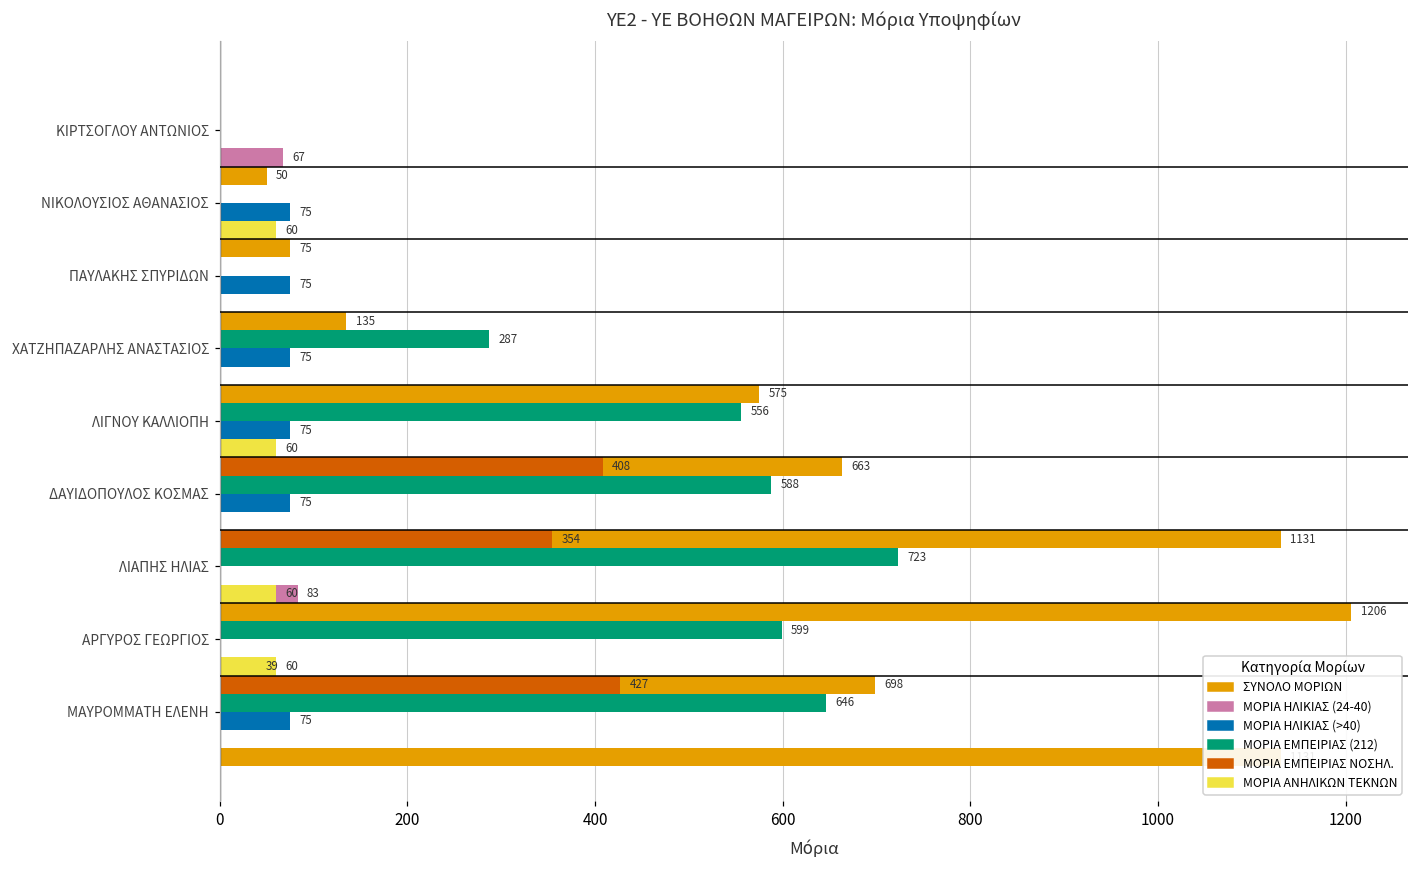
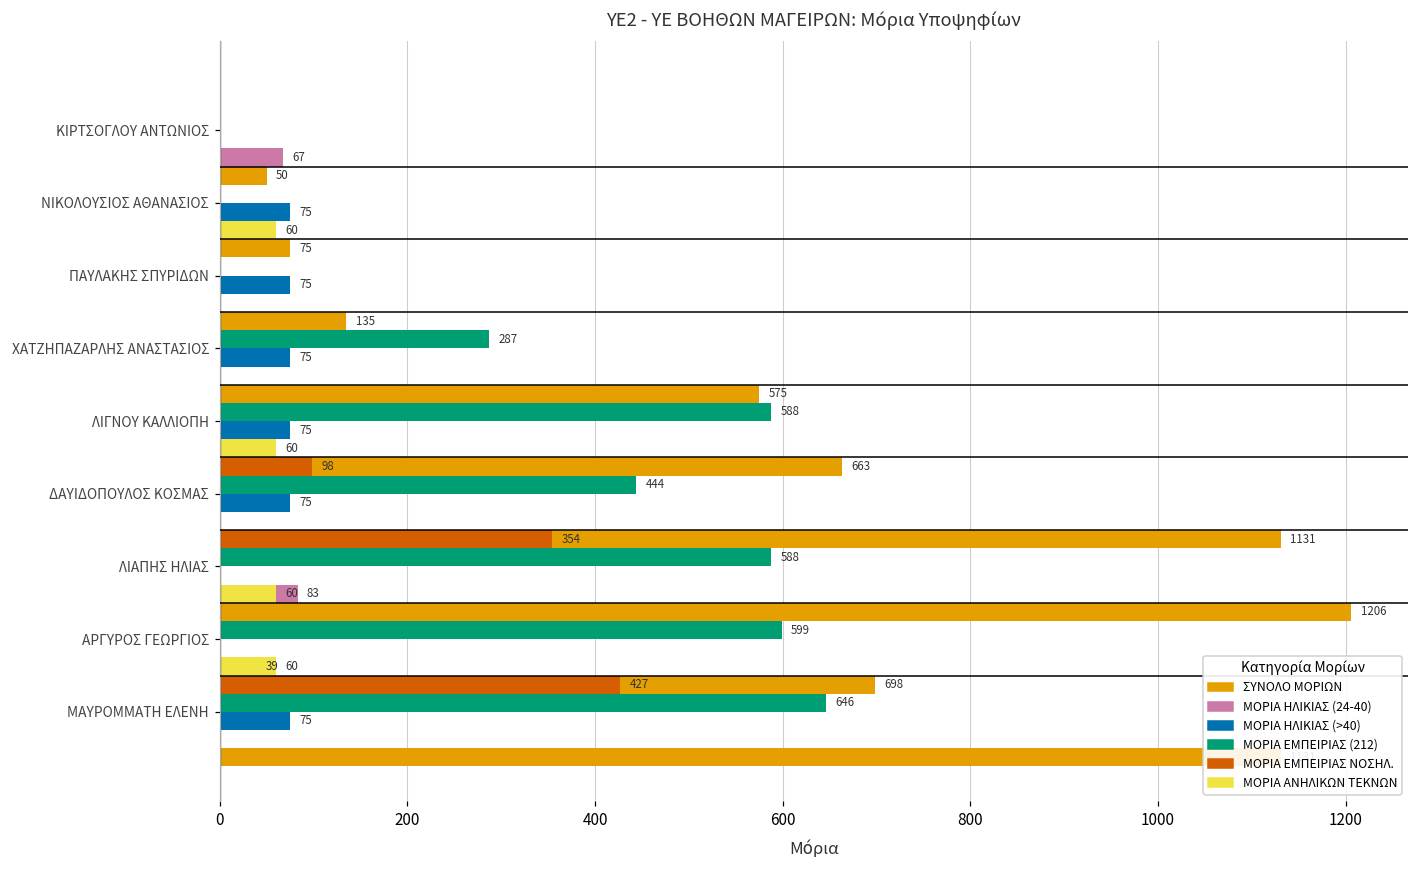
  {
    "ΜΟΡΙΑ ΗΛΙΚΙΑΣ (24-40)": {
      "ΚΙΡΤΣΟΓΛΟΥ ΑΝΤΩΝΙΟΣ": 67,
      "ΛΙΑΠΗΣ ΗΛΙΑΣ": 83
    },
    "ΜΟΡΙΑ ΗΛΙΚΙΑΣ (>40)": {
      "ΝΙΚΟΛΟΥΣΙΟΣ ΑΘΑΝΑΣΙΟΣ": 75,
      "ΠΑΥΛΑΚΗΣ ΣΠΥΡΙΔΩΝ": 75,
      "ΧΑΤΖΗΠΑΖΑΡΛΗΣ ΑΝΑΣΤΑΣΙΟΣ": 75,
      "ΛΙΓΝΟΥ ΚΑΛΛΙΟΠΗ": 75,
      "ΔΑΥΙΔΟΠΟΥΛΟΣ ΚΟΣΜΑΣ": 75,
      "ΜΑΥΡΟΜΜΑΤΗ ΕΛΕΝΗ": 75
    },
    "ΜΟΡΙΑ ΕΜΠΕΙΡΙΑΣ (212)": {
      "ΧΑΤΖΗΠΑΖΑΡΛΗΣ ΑΝΑΣΤΑΣΙΟΣ": 287,
-     "ΛΙΓΝΟΥ ΚΑΛΛΙΟΠΗ": 556,
-     "ΔΑΥΙΔΟΠΟΥΛΟΣ ΚΟΣΜΑΣ": 588,
-     "ΛΙΑΠΗΣ ΗΛΙΑΣ": 723,
+     "ΛΙΓΝΟΥ ΚΑΛΛΙΟΠΗ": 588,
+     "ΔΑΥΙΔΟΠΟΥΛΟΣ ΚΟΣΜΑΣ": 444,
+     "ΛΙΑΠΗΣ ΗΛΙΑΣ": 588,
      "ΑΡΓΥΡΟΣ ΓΕΩΡΓΙΟΣ": 599,
      "ΜΑΥΡΟΜΜΑΤΗ ΕΛΕΝΗ": 646
    },
    "ΜΟΡΙΑ ΕΜΠΕΙΡΙΑΣ ΝΟΣΗΛ.": {
-     "ΔΑΥΙΔΟΠΟΥΛΟΣ ΚΟΣΜΑΣ": 408
+     "ΔΑΥΙΔΟΠΟΥΛΟΣ ΚΟΣΜΑΣ": 98
    }
  }
